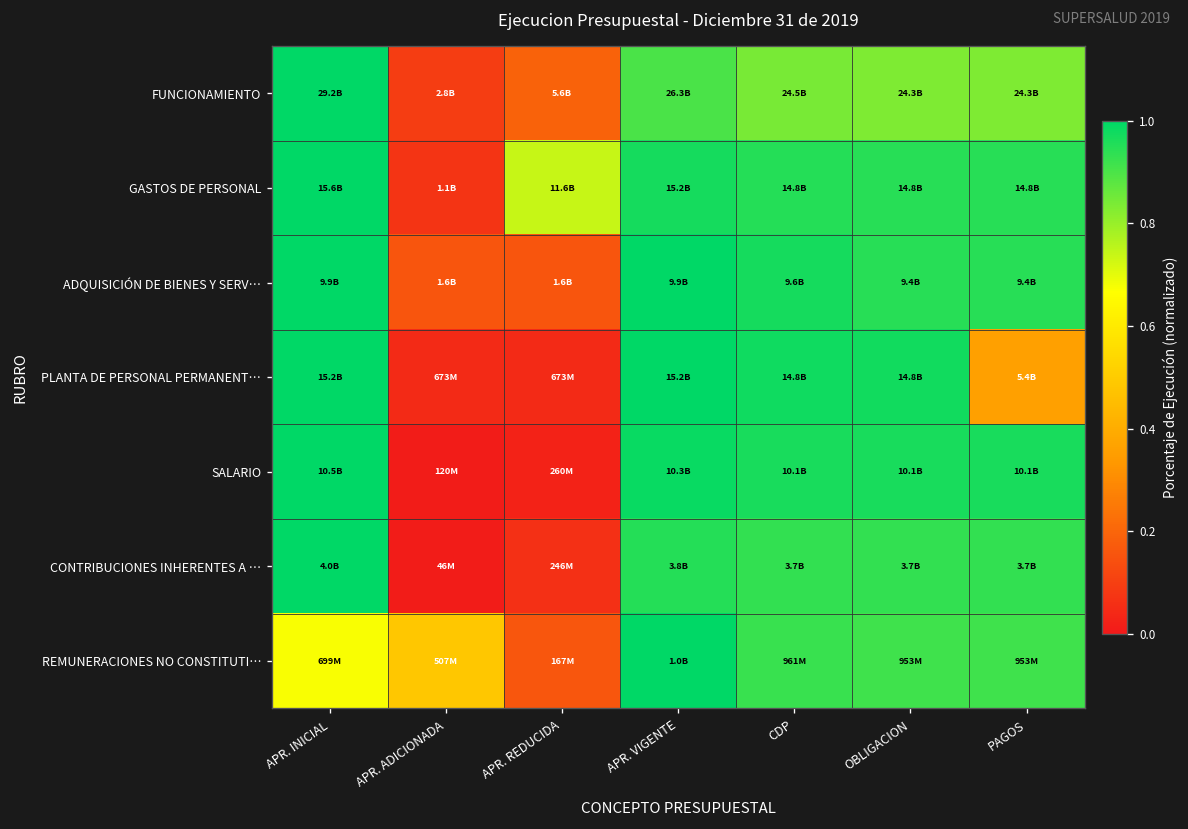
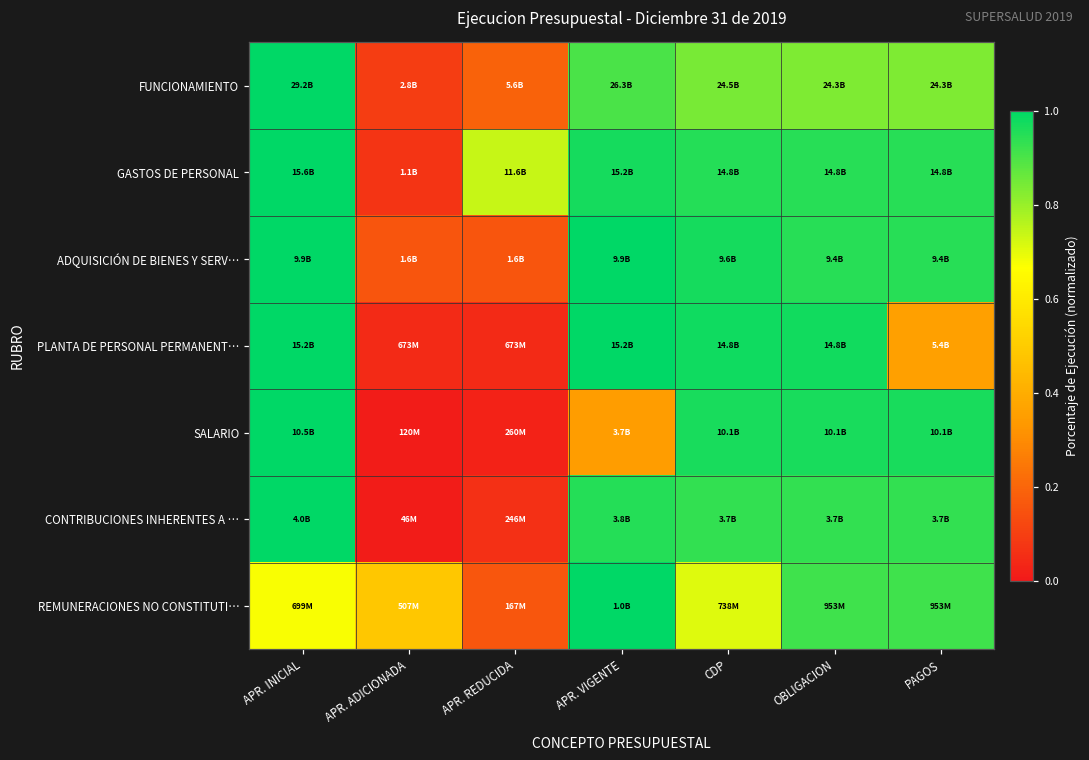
  {
    "FUNCIONAMIENTO": {
      "APR. INICIAL": "29.2B",
      "APR. ADICIONADA": "2.8B",
      "APR. REDUCIDA": "5.6B",
      "APR. VIGENTE": "26.3B",
      "CDP": "24.5B",
      "OBLIGACION": "24.3B",
      "PAGOS": "24.3B"
    },
    "GASTOS DE PERSONAL": {
      "APR. INICIAL": "15.6B",
      "APR. ADICIONADA": "1.1B",
      "APR. REDUCIDA": "11.6B",
      "APR. VIGENTE": "15.2B",
      "CDP": "14.8B",
      "OBLIGACION": "14.8B",
      "PAGOS": "14.8B"
    },
    "ADQUISICIÓN DE BIENES Y SERV…": {
      "APR. INICIAL": "9.9B",
      "APR. ADICIONADA": "1.6B",
      "APR. REDUCIDA": "1.6B",
      "APR. VIGENTE": "9.9B",
      "CDP": "9.6B",
      "OBLIGACION": "9.4B",
      "PAGOS": "9.4B"
    },
    "PLANTA DE PERSONAL PERMANENT…": {
      "APR. INICIAL": "15.2B",
      "APR. ADICIONADA": "673M",
      "APR. REDUCIDA": "673M",
      "APR. VIGENTE": "15.2B",
      "CDP": "14.8B",
      "OBLIGACION": "14.8B",
      "PAGOS": "5.4B"
    },
    "SALARIO": {
      "APR. INICIAL": "10.5B",
      "APR. ADICIONADA": "120M",
      "APR. REDUCIDA": "260M",
-     "APR. VIGENTE": "10.3B",
+     "APR. VIGENTE": "3.7B",
      "CDP": "10.1B",
      "OBLIGACION": "10.1B",
      "PAGOS": "10.1B"
    },
    "CONTRIBUCIONES INHERENTES A …": {
      "APR. INICIAL": "4.0B",
      "APR. ADICIONADA": "46M",
      "APR. REDUCIDA": "246M",
      "APR. VIGENTE": "3.8B",
      "CDP": "3.7B",
      "OBLIGACION": "3.7B",
      "PAGOS": "3.7B"
    },
    "REMUNERACIONES NO CONSTITUTI…": {
      "APR. INICIAL": "699M",
      "APR. ADICIONADA": "507M",
      "APR. REDUCIDA": "167M",
      "APR. VIGENTE": "1.0B",
-     "CDP": "961M",
+     "CDP": "738M",
      "OBLIGACION": "953M",
      "PAGOS": "953M"
    }
  }
